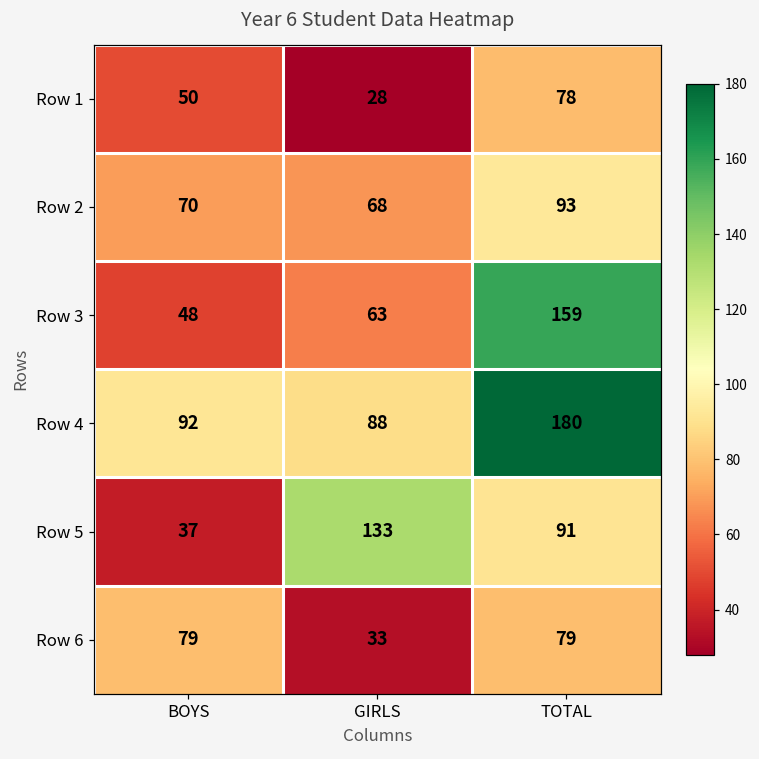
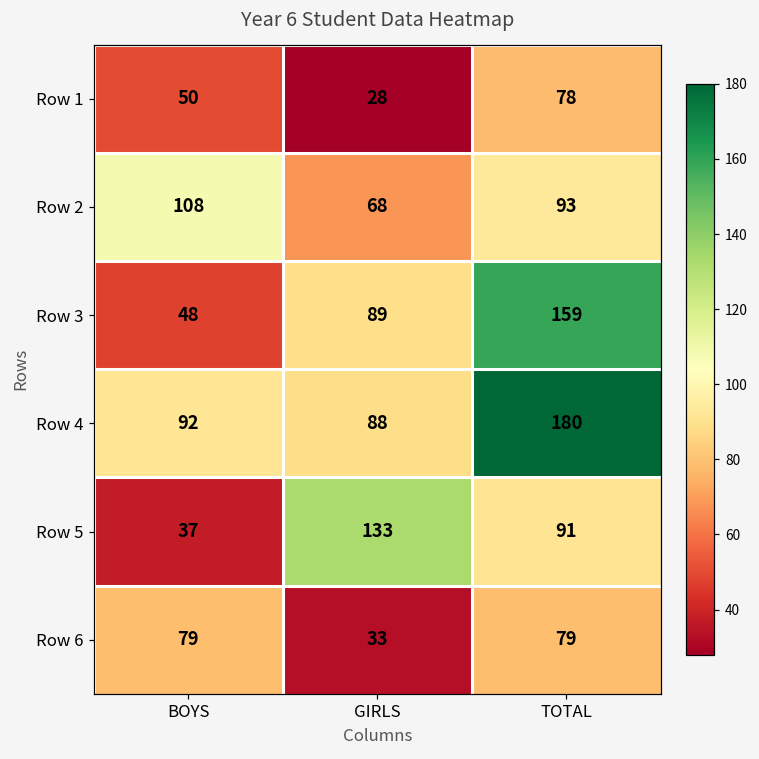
  {
    "Row 1": {
      "BOYS": 50,
      "GIRLS": 28,
      "TOTAL": 78
    },
    "Row 2": {
-     "BOYS": 70,
+     "BOYS": 108,
      "GIRLS": 68,
      "TOTAL": 93
    },
    "Row 3": {
      "BOYS": 48,
-     "GIRLS": 63,
+     "GIRLS": 89,
      "TOTAL": 159
    },
    "Row 4": {
      "BOYS": 92,
      "GIRLS": 88,
      "TOTAL": 180
    },
    "Row 5": {
      "BOYS": 37,
      "GIRLS": 133,
      "TOTAL": 91
    },
    "Row 6": {
      "BOYS": 79,
      "GIRLS": 33,
      "TOTAL": 79
    }
  }
